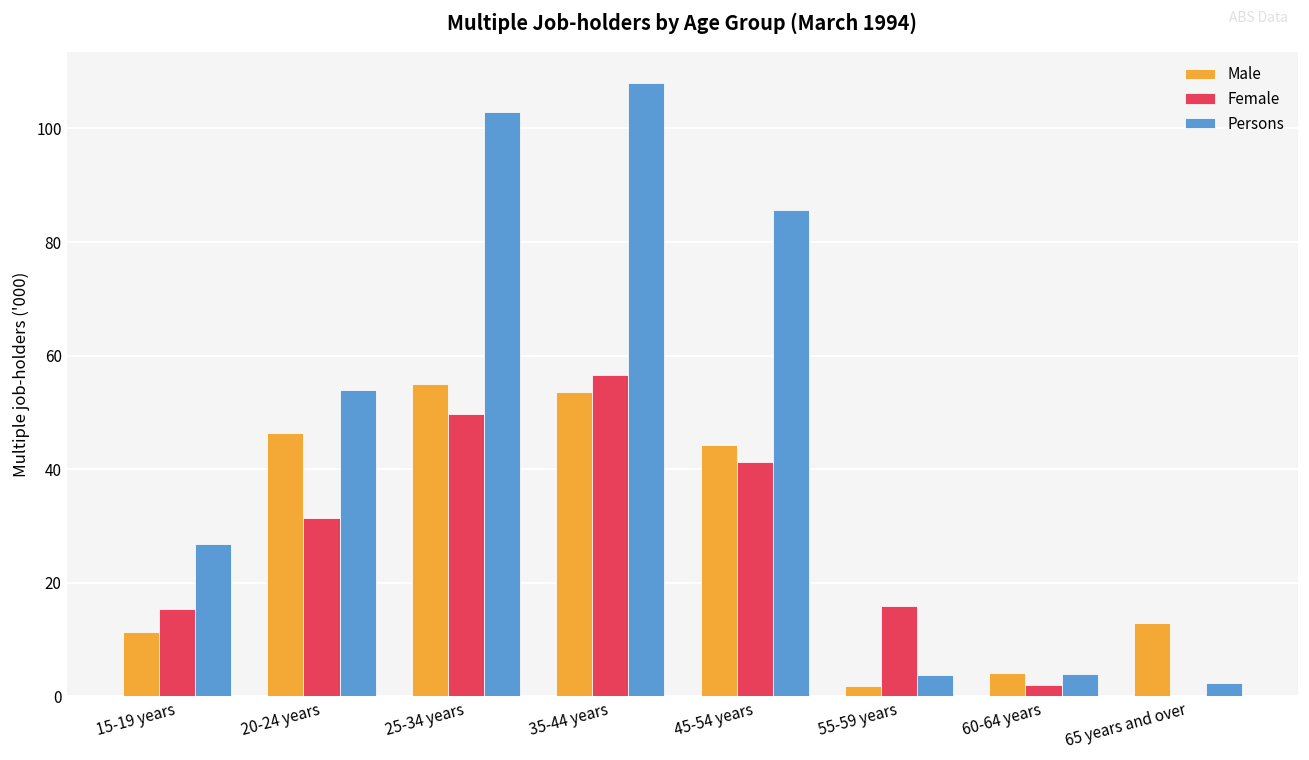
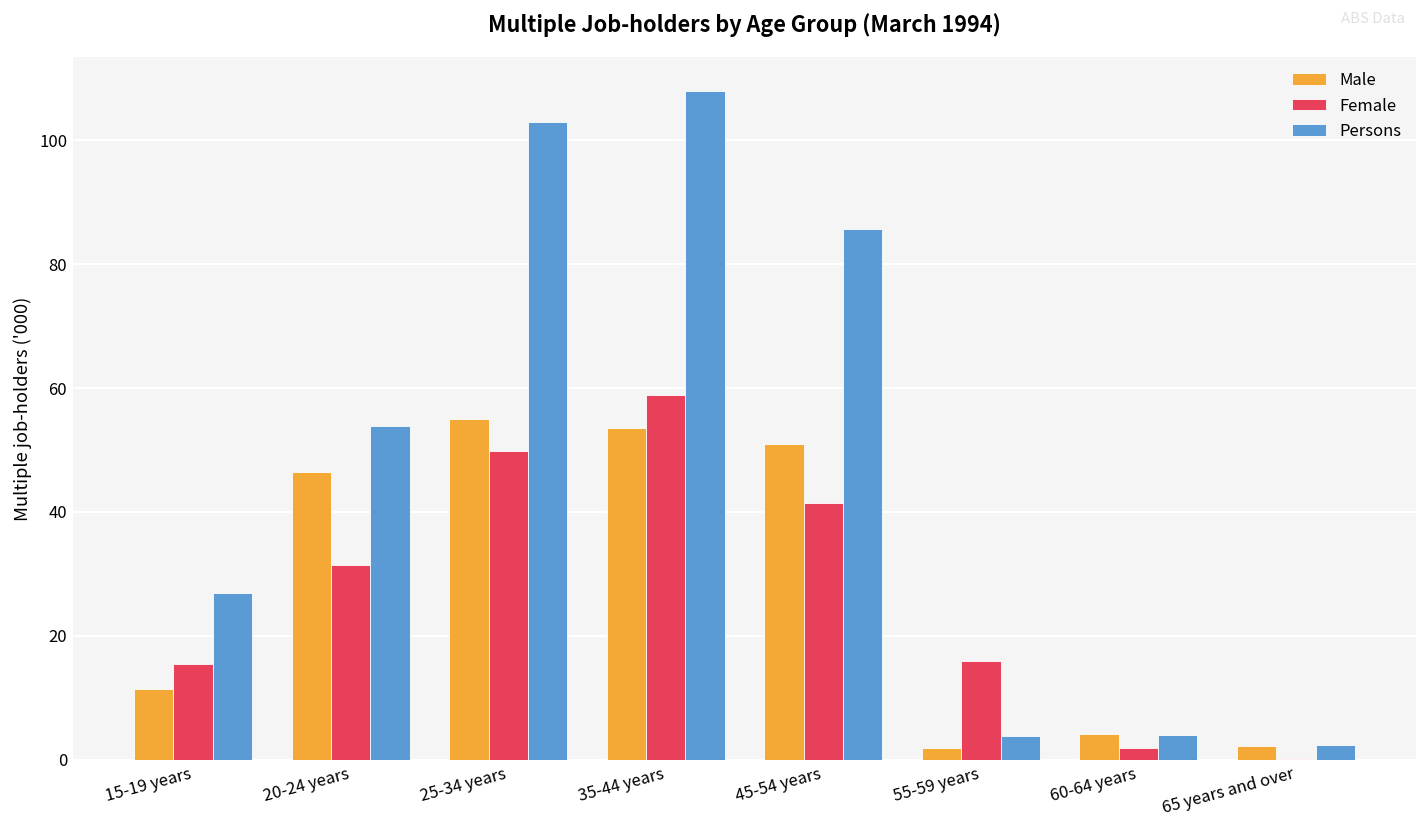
  {
    "Male": {
      "15-19 years": 11,
      "20-24 years": 46,
      "25-34 years": 55,
      "35-44 years": 54,
-     "45-54 years": 44,
+     "45-54 years": 51,
      "55-59 years": 2,
      "60-64 years": 4,
-     "65 years and over": 13
+     "65 years and over": 2
    },
    "Female": {
      "15-19 years": 15,
      "20-24 years": 31,
      "25-34 years": 50,
-     "35-44 years": 57,
+     "35-44 years": 59,
      "45-54 years": 41,
      "55-59 years": 16,
      "60-64 years": 2
    },
    "Persons": {
      "15-19 years": 27,
      "20-24 years": 54,
      "25-34 years": 103,
      "35-44 years": 108,
      "45-54 years": 86,
      "55-59 years": 4,
      "60-64 years": 4,
      "65 years and over": 2
    }
  }
